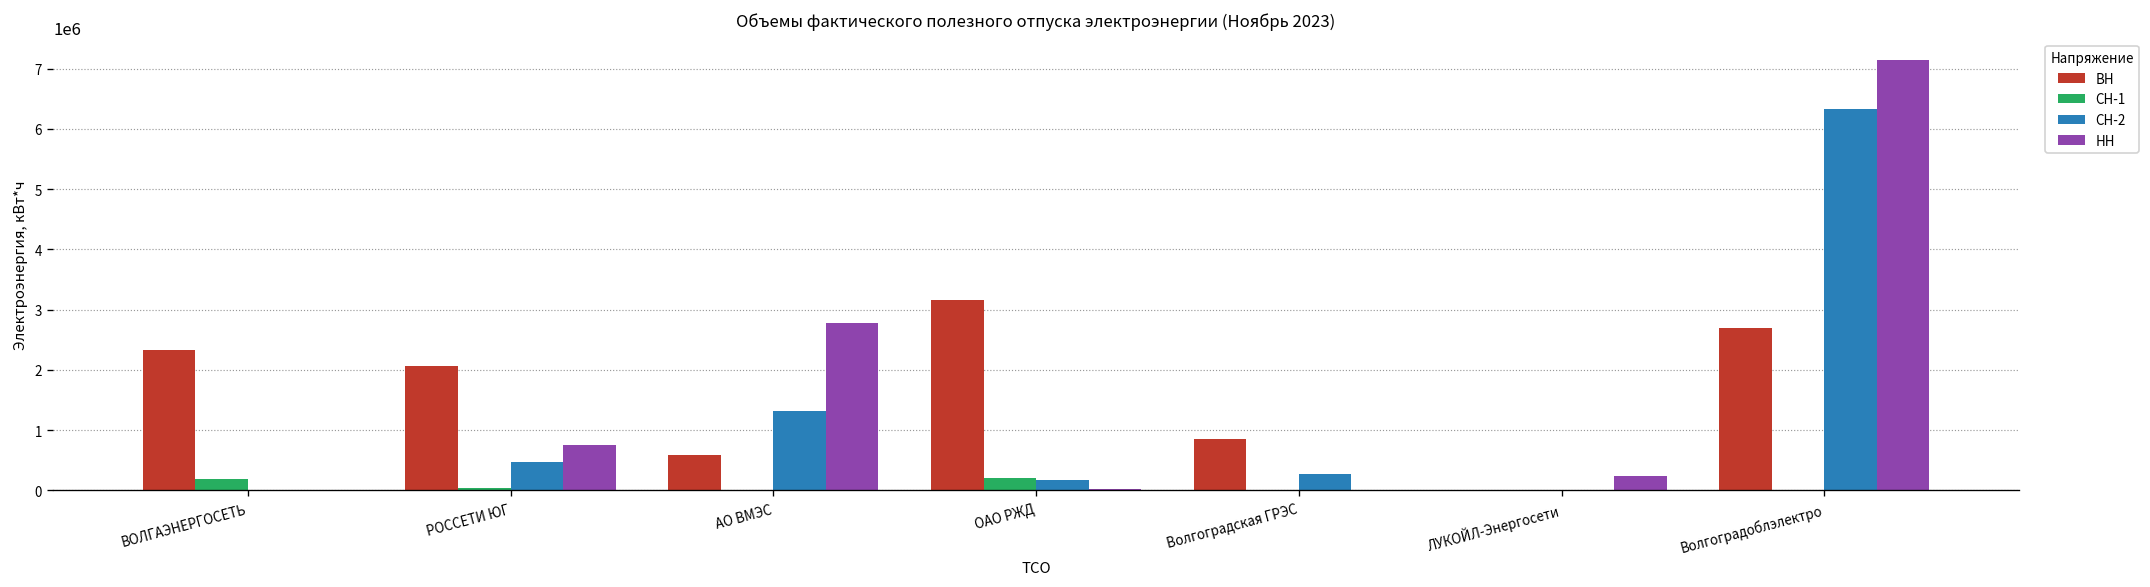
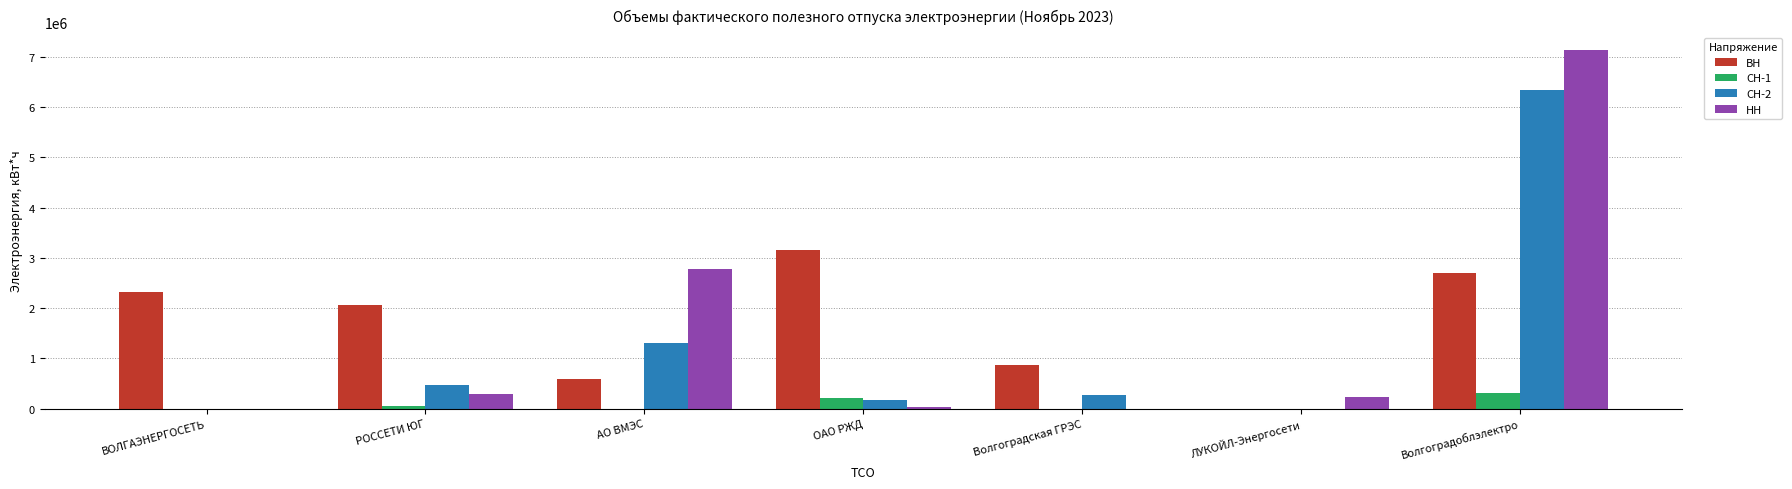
  {
    "ВН": {
      "ВОЛГАЭНЕРГОСЕТЬ": 2300000,
      "РОССЕТИ ЮГ": 2100000,
      "АО ВМЭС": 600000,
      "ОАО РЖД": 3200000,
      "Волгоградская ГРЭС": 900000,
      "ЛУКОЙЛ-Энергосети": 0,
      "Волгоградоблэлектро": 2700000
    },
    "СН-1": {
-     "ВОЛГАЭНЕРГОСЕТЬ": 200000,
+     "ВОЛГАЭНЕРГОСЕТЬ": 0,
      "АО ВМЭС": 0,
      "ОАО РЖД": 200000,
      "Волгоградская ГРЭС": 0,
      "ЛУКОЙЛ-Энергосети": 0,
-     "Волгоградоблэлектро": 0
+     "Волгоградоблэлектро": 300000
    },
    "СН-2": {
      "ВОЛГАЭНЕРГОСЕТЬ": 0,
      "РОССЕТИ ЮГ": 500000,
      "АО ВМЭС": 1300000,
      "ОАО РЖД": 200000,
      "Волгоградская ГРЭС": 300000,
      "ЛУКОЙЛ-Энергосети": 0,
      "Волгоградоблэлектро": 6300000
    },
    "НН": {
      "ВОЛГАЭНЕРГОСЕТЬ": 0,
-     "РОССЕТИ ЮГ": 800000,
+     "РОССЕТИ ЮГ": 300000,
      "АО ВМЭС": 2800000,
      "Волгоградская ГРЭС": 0,
      "ЛУКОЙЛ-Энергосети": 200000,
      "Волгоградоблэлектро": 7100000
    }
  }
